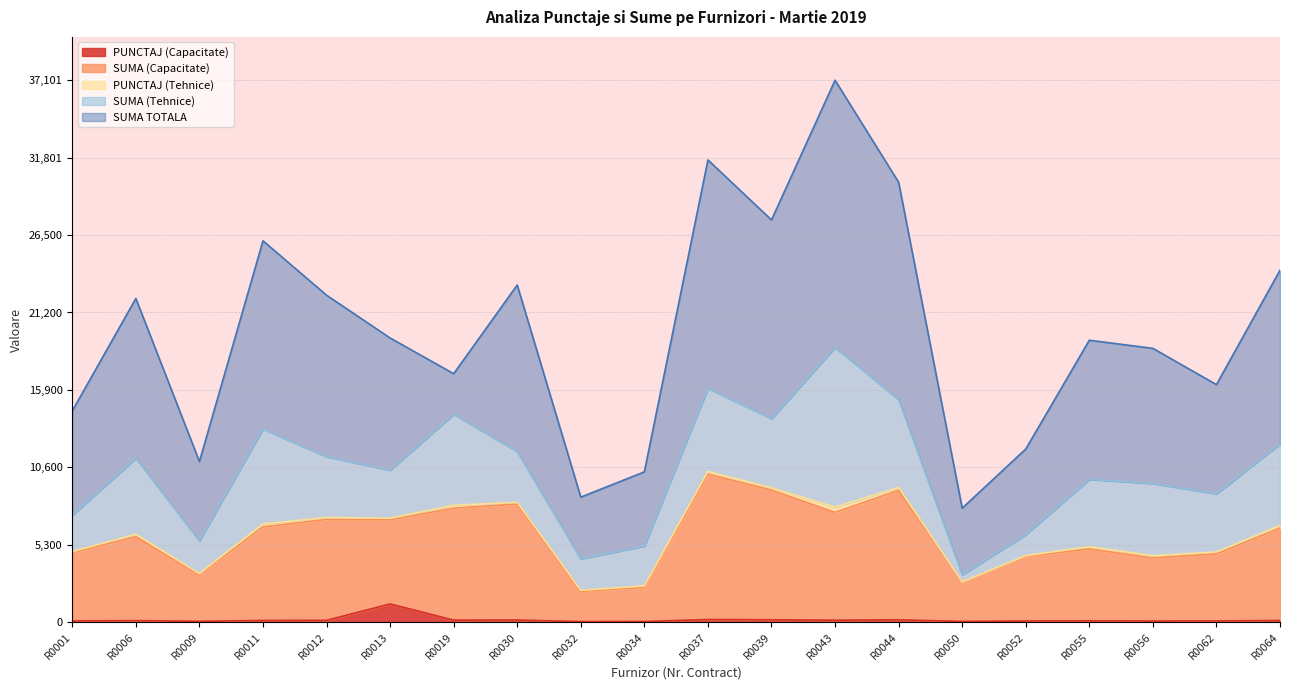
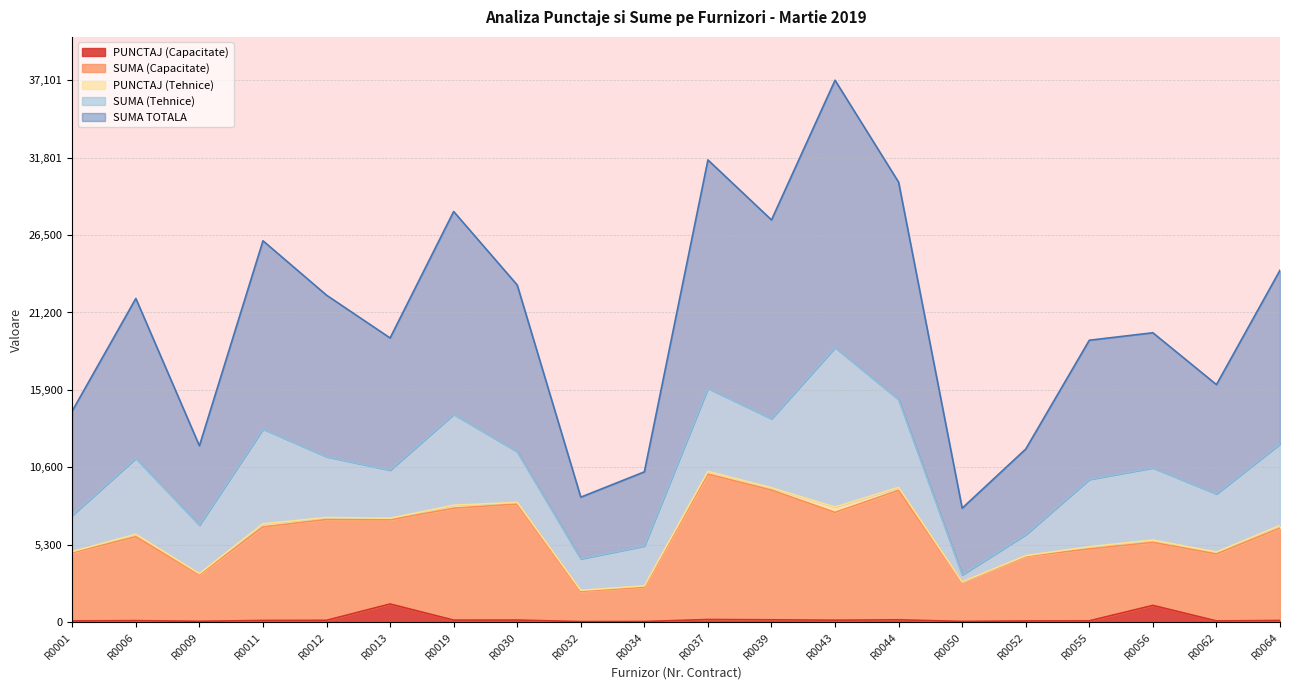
  {
    "PUNCTAJ (Capacitate)": {
      "R0001": "100",
      "R0006": "100",
      "R0009": "100",
      "R0011": "100",
      "R0012": "100",
      "R0013": "1,200",
      "R0019": "100",
      "R0030": "100",
      "R0032": "0",
      "R0034": "0",
      "R0037": "200",
      "R0039": "200",
      "R0043": "100",
      "R0044": "200",
      "R0050": "0",
      "R0052": "100",
      "R0055": "100",
-     "R0056": "100",
+     "R0056": "1,100",
      "R0062": "100",
      "R0064": "100"
    },
    "SUMA (Capacitate)": {
      "R0011": "6,400",
      "R0019": "7,700",
      "R0037": "10,000",
      "R0043": "7,400",
      "R0044": "8,900",
      "R0064": "6,300"
    },
    "PUNCTAJ (Tehnice)": {
      "R0011": "200",
      "R0019": "200",
      "R0037": "200",
      "R0043": "400",
      "R0044": "200",
      "R0064": "200"
    },
    "SUMA (Tehnice)": {
      "R0001": "2,500",
      "R0006": "5,200",
-     "R0009": "2,200",
+     "R0009": "3,300",
      "R0011": "6,500",
      "R0012": "4,200",
      "R0013": "3,300",
      "R0019": "6,200",
      "R0030": "3,500",
      "R0032": "2,200",
      "R0034": "2,700",
      "R0037": "5,700",
      "R0039": "4,700",
      "R0043": "10,900",
      "R0044": "6,000",
      "R0050": "500",
      "R0052": "1,400",
      "R0055": "4,600",
      "R0056": "4,900",
      "R0062": "4,000",
      "R0064": "5,600"
    },
    "SUMA TOTALA": {
      "R0001": "7,100",
      "R0006": "10,900",
      "R0009": "5,400",
      "R0011": "12,900",
      "R0012": "11,100",
      "R0013": "9,100",
-     "R0019": "2,800",
+     "R0019": "13,900",
      "R0030": "11,400",
      "R0032": "4,200",
      "R0034": "5,100",
      "R0037": "15,600",
      "R0039": "13,600",
      "R0043": "18,300",
      "R0044": "14,900",
      "R0050": "4,600",
      "R0052": "5,900",
      "R0055": "9,500",
      "R0056": "9,300",
      "R0062": "7,500",
      "R0064": "11,900"
    }
  }
